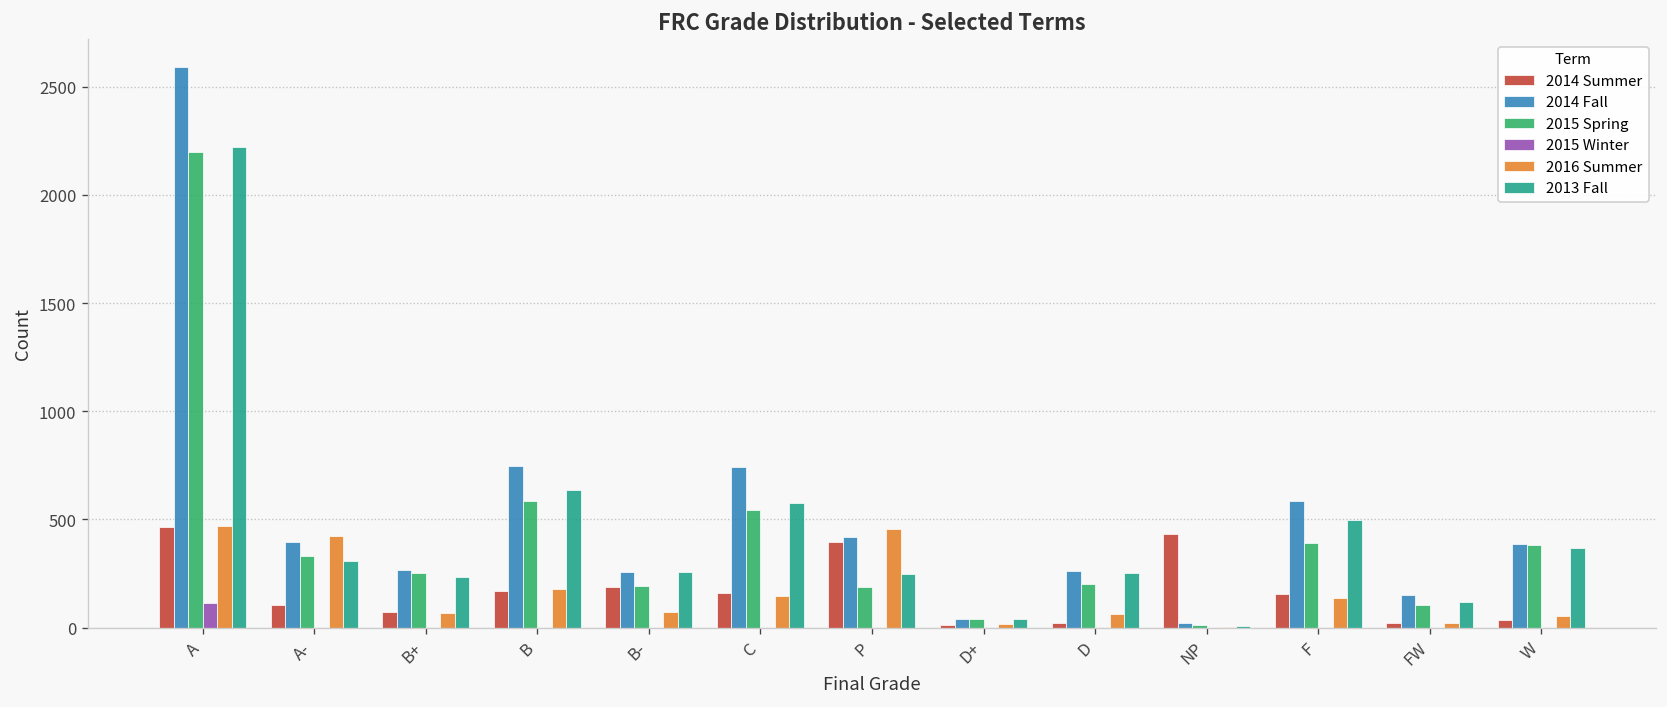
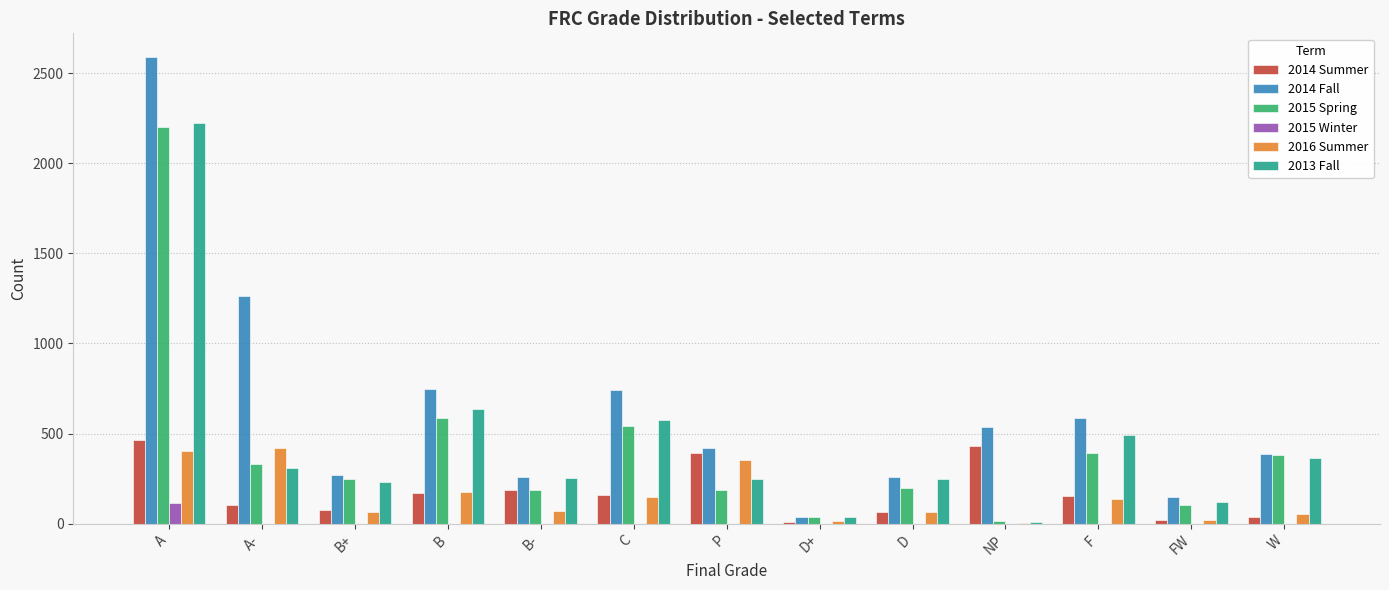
  {
    "2014 Summer": {
      "A": 470,
      "A-": 100,
      "B+": 70,
      "B": 170,
      "B-": 190,
      "C": 160,
      "P": 390,
-     "D": 20,
+     "D": 70,
      "NP": 430,
      "F": 150,
      "FW": 20,
      "W": 40
    },
    "2014 Fall": {
      "A": 2590,
-     "A-": 400,
+     "A-": 1260,
      "B+": 270,
      "B": 750,
      "B-": 260,
      "C": 740,
      "P": 420,
      "D+": 40,
      "D": 260,
-     "NP": 20,
+     "NP": 540,
      "F": 590,
      "FW": 150,
      "W": 390
    },
    "2015 Winter": {
      "A": 110,
      "A-": 0,
      "B+": 0,
      "B": 0,
      "B-": 0,
      "C": 0,
      "P": 0,
      "D+": 0,
      "D": 0,
      "NP": 0,
      "F": 0,
      "FW": 0,
      "W": 0
    },
    "2016 Summer": {
-     "A": 470,
+     "A": 400,
      "A-": 420,
      "B+": 70,
      "B": 180,
      "B-": 70,
      "C": 150,
-     "P": 460,
+     "P": 350,
      "D+": 10,
      "D": 60,
      "F": 140,
      "FW": 20,
      "W": 50
    }
  }
